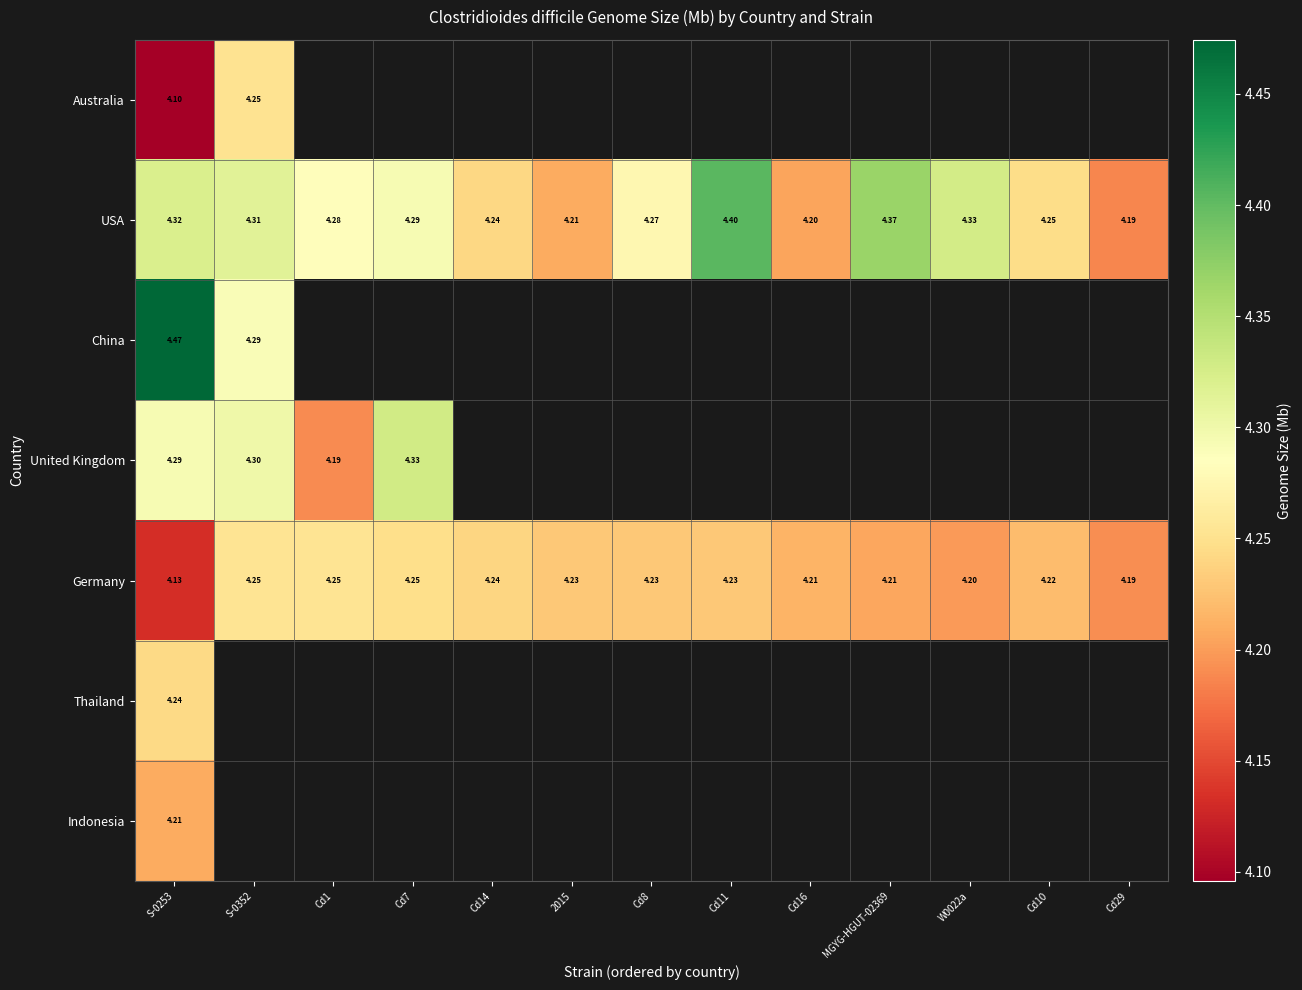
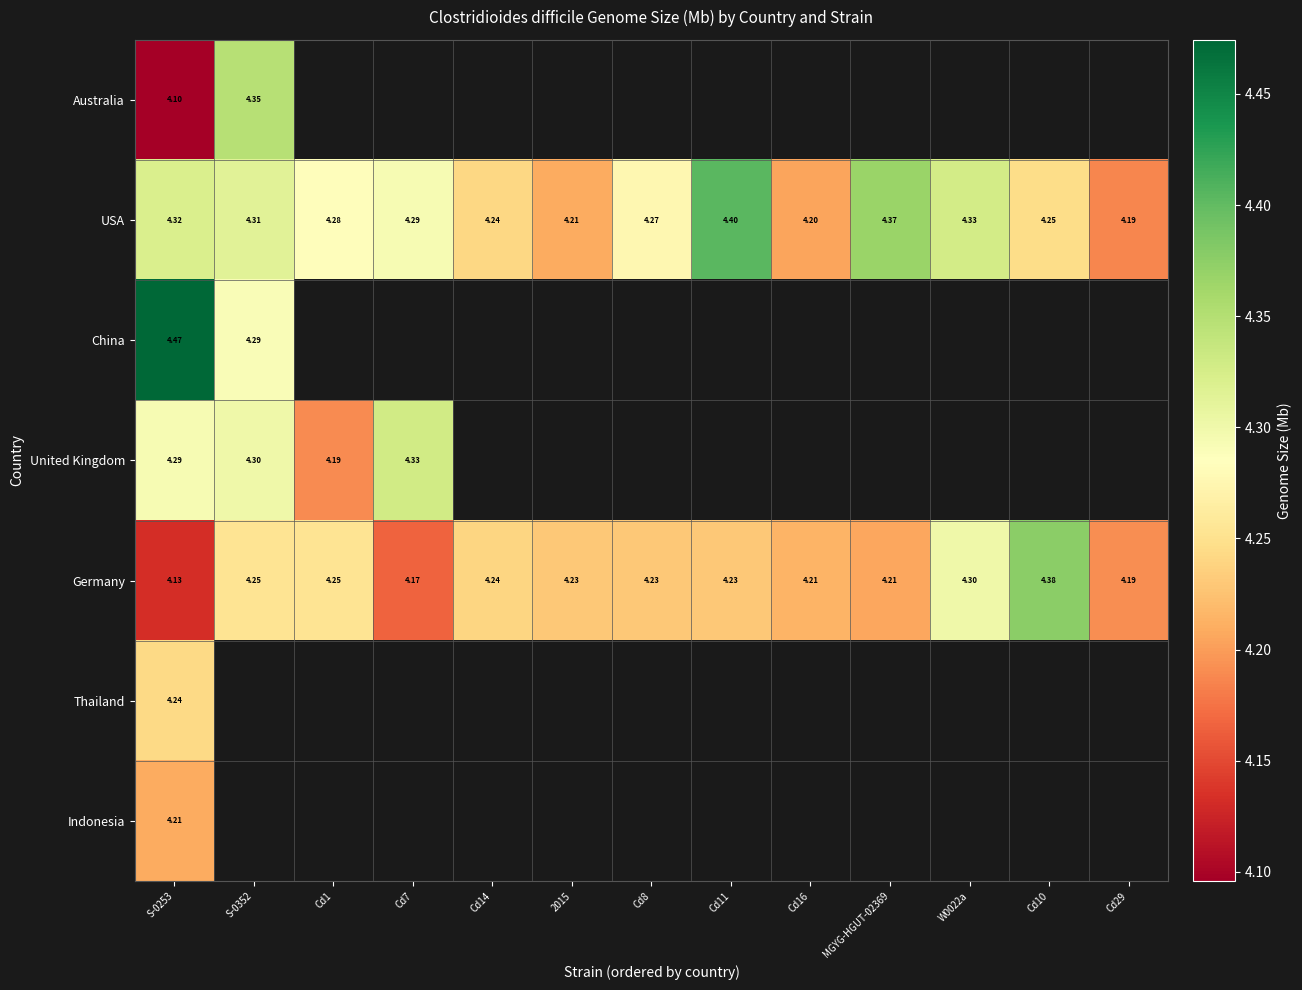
  {
    "Australia": {
      "S-0253": 4.10,
-     "S-0352": 4.25
+     "S-0352": 4.35
    },
    "USA": {
      "S-0253": 4.32,
      "S-0352": 4.31,
      "Cd1": 4.28,
      "Cd7": 4.29,
      "Cd14": 4.24,
      "2015": 4.21,
      "Cd8": 4.27,
      "Cd11": 4.40,
      "Cd16": 4.20,
      "MGYG-HGUT-02369": 4.37,
      "W0022a": 4.33,
      "Cd10": 4.25,
      "Cd29": 4.19
    },
    "China": {
      "S-0253": 4.47,
      "S-0352": 4.29
    },
    "United Kingdom": {
      "S-0253": 4.29,
      "S-0352": 4.30,
      "Cd1": 4.19,
      "Cd7": 4.33
    },
    "Germany": {
      "S-0253": 4.13,
      "S-0352": 4.25,
      "Cd1": 4.25,
-     "Cd7": 4.25,
+     "Cd7": 4.17,
      "Cd14": 4.24,
      "2015": 4.23,
      "Cd8": 4.23,
      "Cd11": 4.23,
      "Cd16": 4.21,
      "MGYG-HGUT-02369": 4.21,
-     "W0022a": 4.20,
-     "Cd10": 4.22,
+     "W0022a": 4.30,
+     "Cd10": 4.38,
      "Cd29": 4.19
    },
    "Thailand": {
      "S-0253": 4.24
    },
    "Indonesia": {
      "S-0253": 4.21
    }
  }
